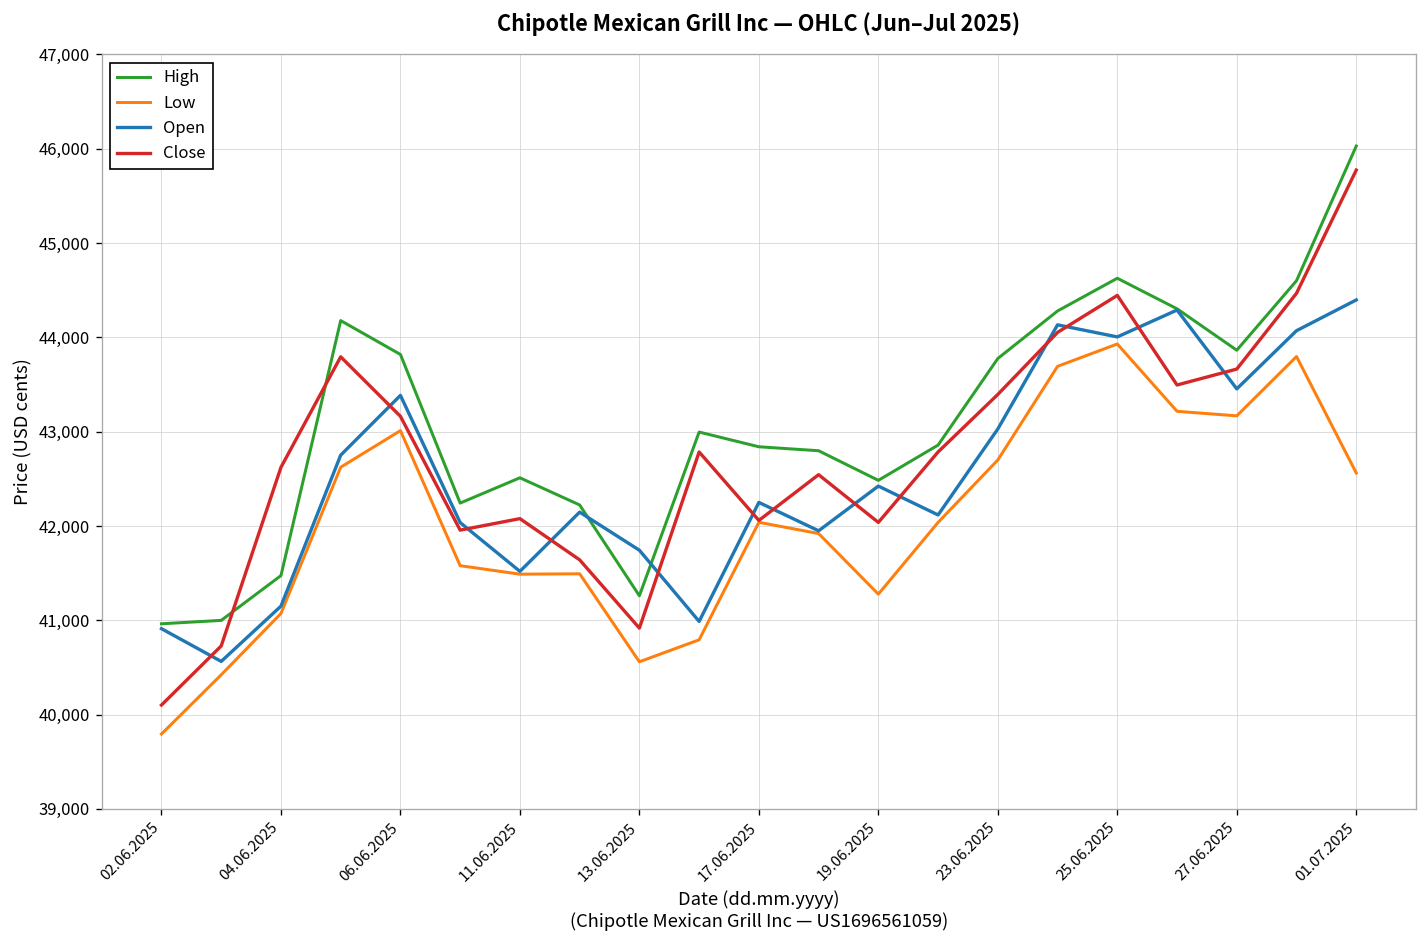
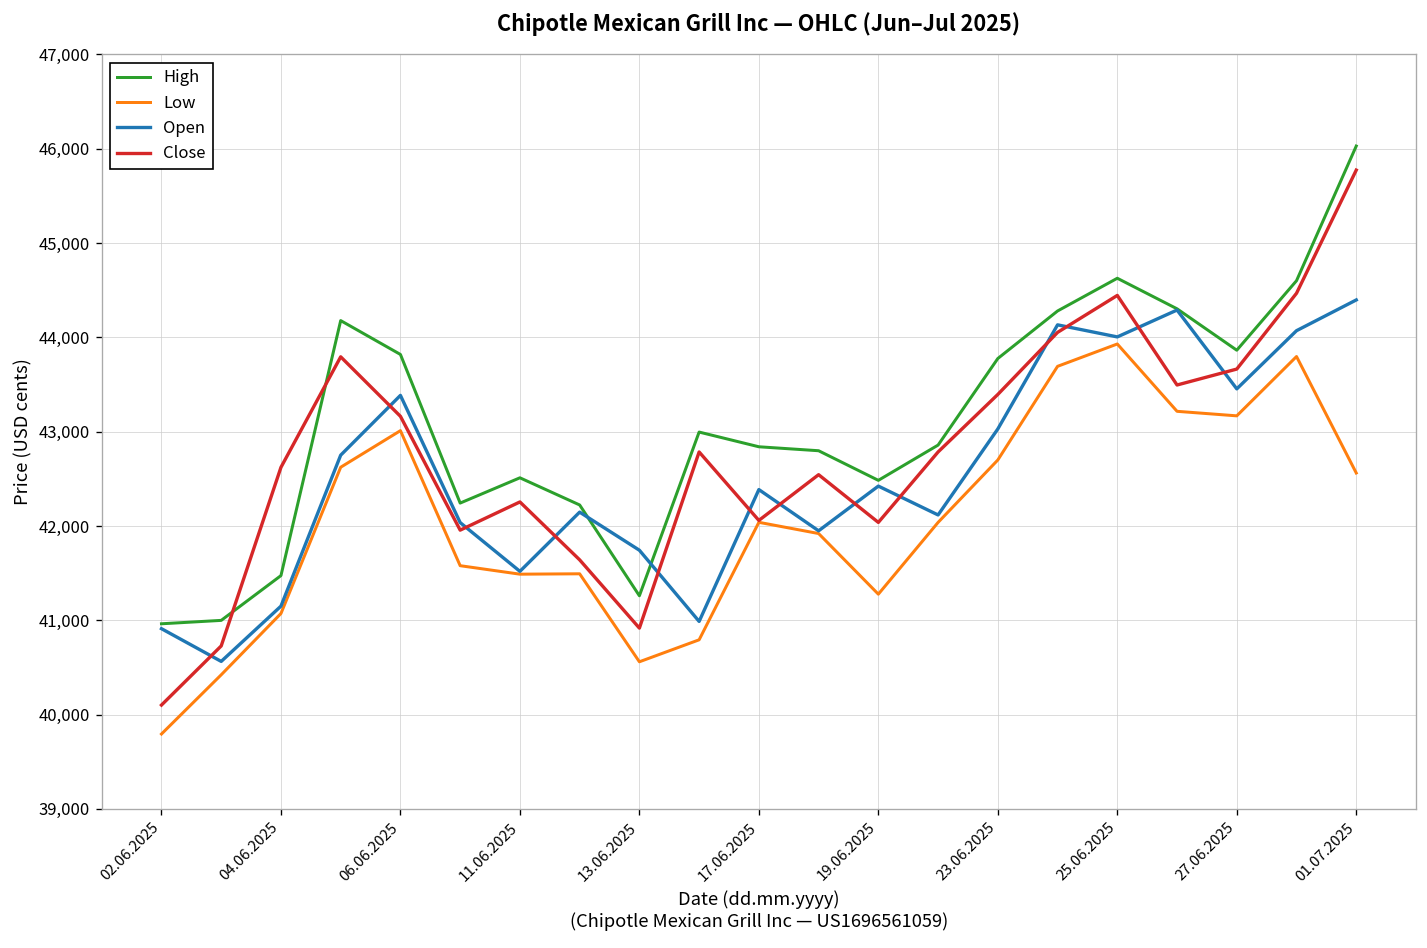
  {
    "High": {
      "02.06.2025": "41,000",
      "04.06.2025": "41,500",
      "06.06.2025": "43,800",
      "11.06.2025": "42,500",
      "13.06.2025": "41,300",
      "17.06.2025": "42,800",
      "19.06.2025": "42,500",
      "23.06.2025": "43,800",
      "25.06.2025": "44,600",
      "27.06.2025": "43,900",
      "01.07.2025": "46,000"
    },
    "Low": {
      "02.06.2025": "39,800",
      "04.06.2025": "41,100",
      "06.06.2025": "43,000",
      "13.06.2025": "40,600",
      "19.06.2025": "41,300",
      "23.06.2025": "42,700",
      "25.06.2025": "43,900",
      "27.06.2025": "43,200",
      "01.07.2025": "42,600"
    },
    "Open": {
      "02.06.2025": "40,900",
      "04.06.2025": "41,200",
      "06.06.2025": "43,400",
      "13.06.2025": "41,700",
-     "17.06.2025": "42,300",
+     "17.06.2025": "42,400",
      "19.06.2025": "42,400",
      "23.06.2025": "43,000",
      "25.06.2025": "44,000",
      "27.06.2025": "43,500",
      "01.07.2025": "44,400"
    },
    "Close": {
      "02.06.2025": "40,100",
      "04.06.2025": "42,600",
      "06.06.2025": "43,200",
-     "11.06.2025": "42,100",
+     "11.06.2025": "42,300",
      "13.06.2025": "40,900",
      "19.06.2025": "42,000",
      "23.06.2025": "43,400",
      "25.06.2025": "44,400",
      "27.06.2025": "43,700",
      "01.07.2025": "45,800"
    }
  }
